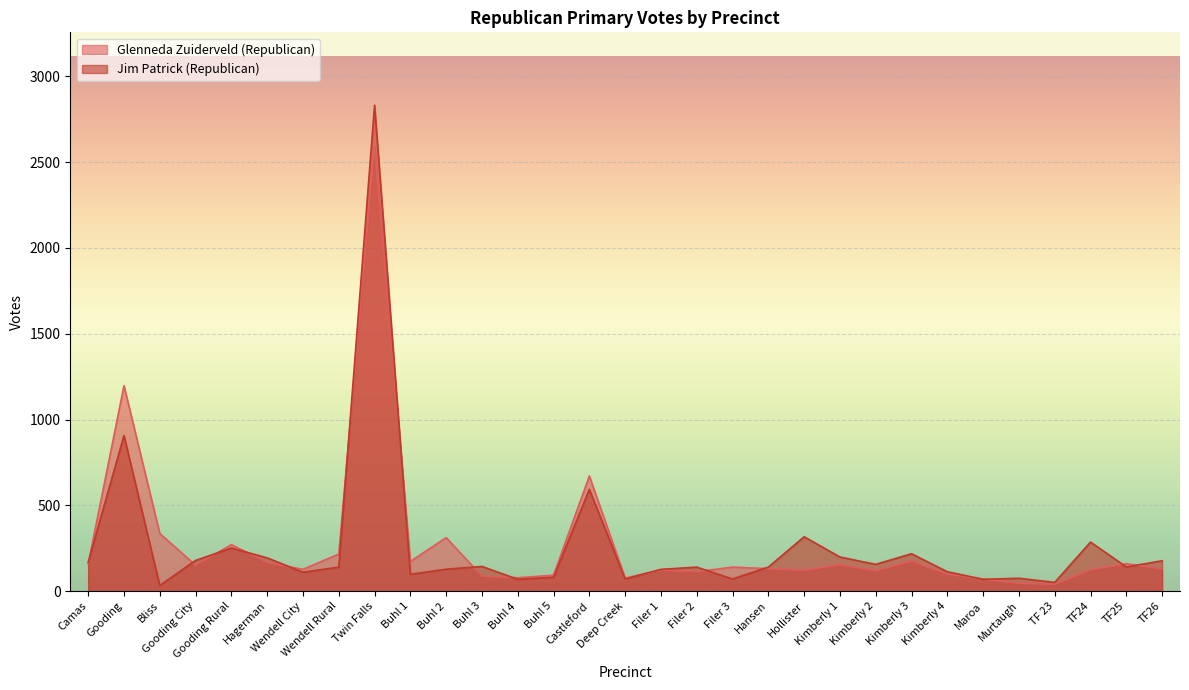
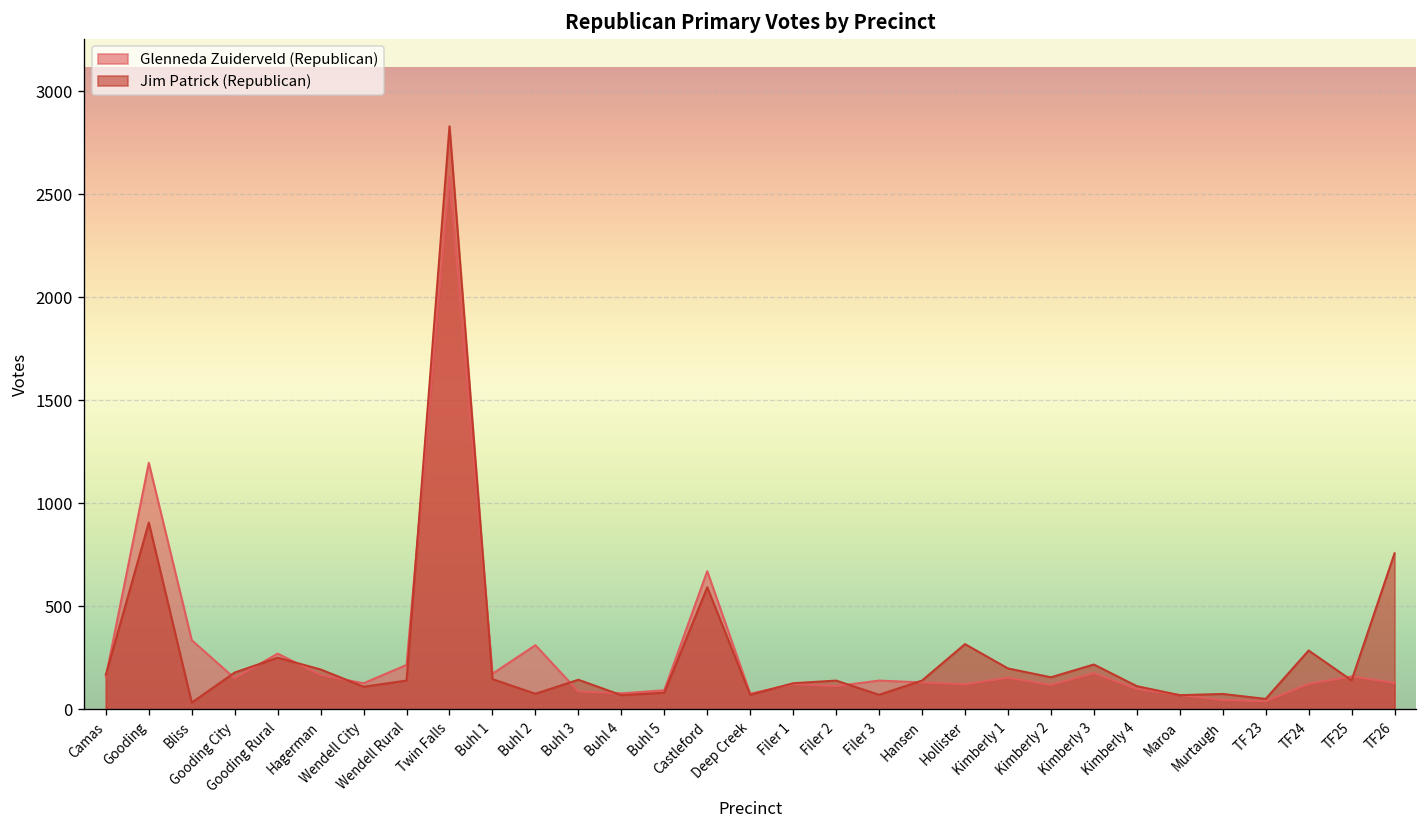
  {
    "Glenneda Zuiderveld (Republican)": {
      "Gooding": 1200,
      "Bliss": 340,
      "Gooding City": 150,
      "Gooding Rural": 270,
      "Hagerman": 170,
      "Wendell City": 130,
      "Wendell Rural": 220,
      "Twin Falls": 2590,
      "Buhl 1": 170,
      "Buhl 2": 310,
      "Buhl 3": 90,
      "Castleford": 670,
      "Filer 2": 110,
      "Filer 3": 140,
      "Hollister": 120,
      "Kimberly 1": 150,
      "Kimberly 2": 120,
      "Kimberly 3": 180,
      "Murtaugh": 50,
      "TF24": 120,
      "TF25": 160,
      "TF26": 130
    },
    "Jim Patrick (Republican)": {
      "Gooding": 910,
      "Bliss": 30,
      "Gooding City": 180,
      "Gooding Rural": 250,
      "Hagerman": 190,
      "Wendell City": 110,
      "Wendell Rural": 140,
      "Twin Falls": 2830,
-     "Buhl 1": 100,
-     "Buhl 2": 130,
+     "Buhl 1": 150,
+     "Buhl 2": 80,
      "Buhl 3": 140,
      "Castleford": 590,
      "Filer 2": 140,
      "Filer 3": 70,
      "Hollister": 320,
      "Kimberly 1": 200,
      "Kimberly 2": 160,
      "Kimberly 3": 220,
      "Murtaugh": 80,
      "TF24": 290,
      "TF25": 140,
-     "TF26": 180
+     "TF26": 760
    }
  }
